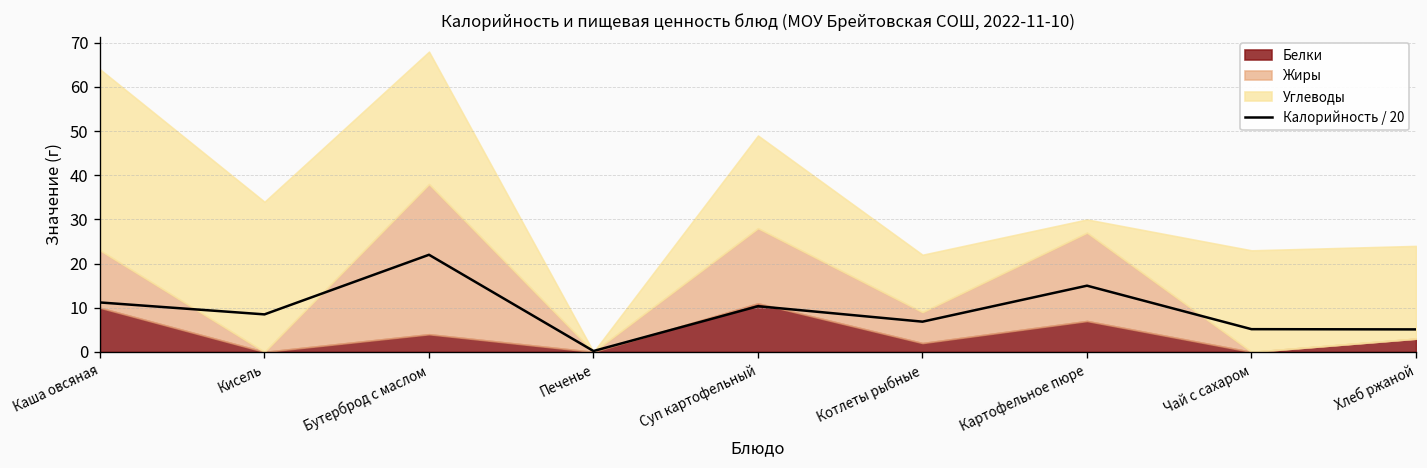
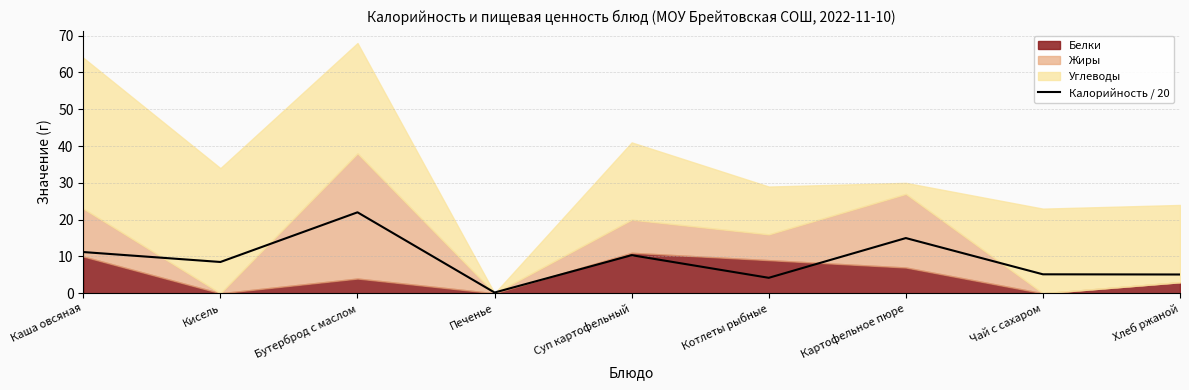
  {
    "Калорийность / 20": {
      "Каша овсяная": 11,
      "Кисель": 9,
      "Бутерброд с маслом": 22,
-     "Котлеты рыбные": 7,
+     "Котлеты рыбные": 4,
      "Картофельное пюре": 15,
      "Чай с сахаром": 5,
      "Хлеб ржаной": 5
    },
    "Белки": {
      "Каша овсяная": 10,
      "Бутерброд с маслом": 4,
-     "Котлеты рыбные": 2,
+     "Котлеты рыбные": 9,
      "Картофельное пюре": 7
    },
    "Жиры": {
      "Каша овсяная": 13,
      "Бутерброд с маслом": 34,
-     "Суп картофельный": 17,
+     "Суп картофельный": 9,
      "Котлеты рыбные": 7,
      "Картофельное пюре": 20
    },
    "Углеводы": {
      "Каша овсяная": 41,
      "Кисель": 34,
      "Бутерброд с маслом": 30,
      "Суп картофельный": 21,
      "Котлеты рыбные": 13,
      "Картофельное пюре": 3,
      "Чай с сахаром": 23,
      "Хлеб ржаной": 21
    }
  }
